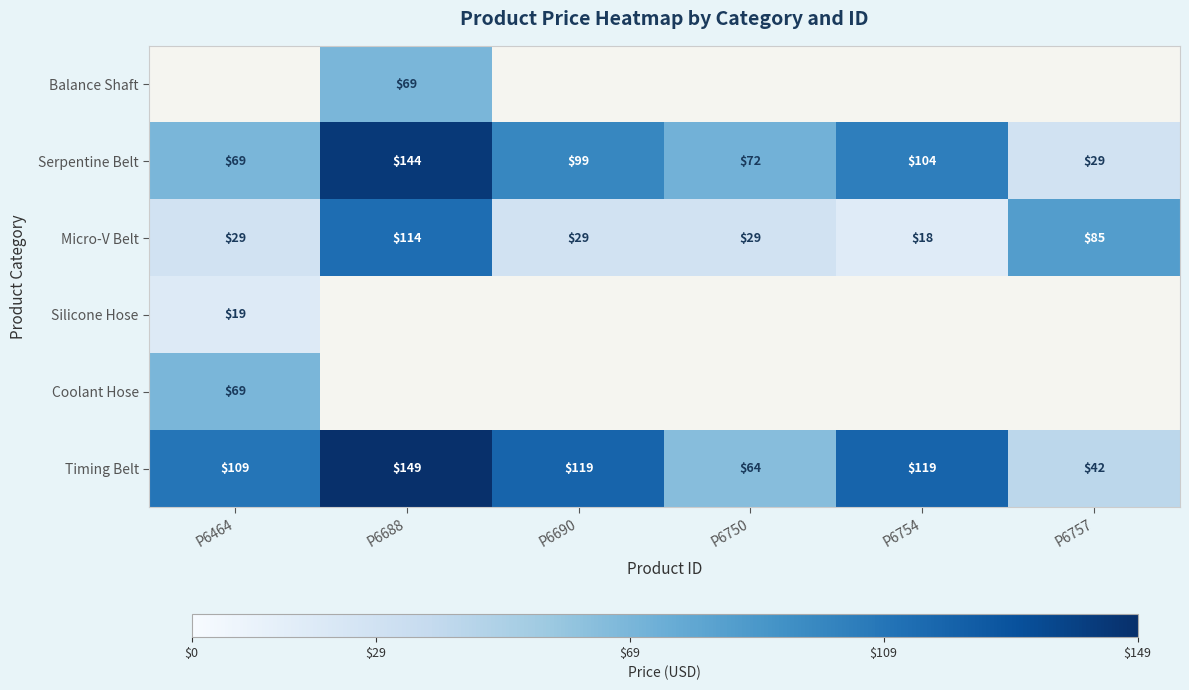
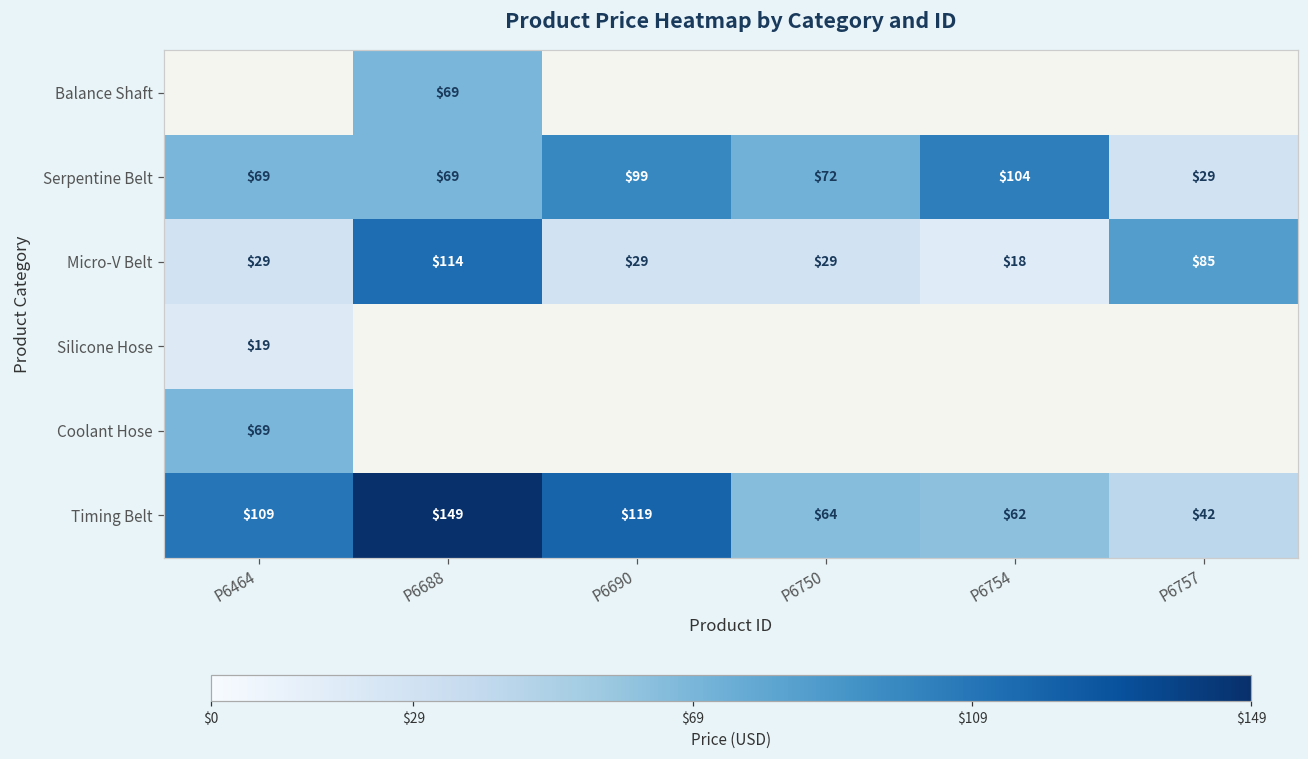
  {
    "Balance Shaft": {
      "P6688": "$69"
    },
    "Serpentine Belt": {
      "P6464": "$69",
-     "P6688": "$144",
+     "P6688": "$69",
      "P6690": "$99",
      "P6750": "$72",
      "P6754": "$104",
      "P6757": "$29"
    },
    "Micro-V Belt": {
      "P6464": "$29",
      "P6688": "$114",
      "P6690": "$29",
      "P6750": "$29",
      "P6754": "$18",
      "P6757": "$85"
    },
    "Silicone Hose": {
      "P6464": "$19"
    },
    "Coolant Hose": {
      "P6464": "$69"
    },
    "Timing Belt": {
      "P6464": "$109",
      "P6688": "$149",
      "P6690": "$119",
      "P6750": "$64",
-     "P6754": "$119",
+     "P6754": "$62",
      "P6757": "$42"
    }
  }
